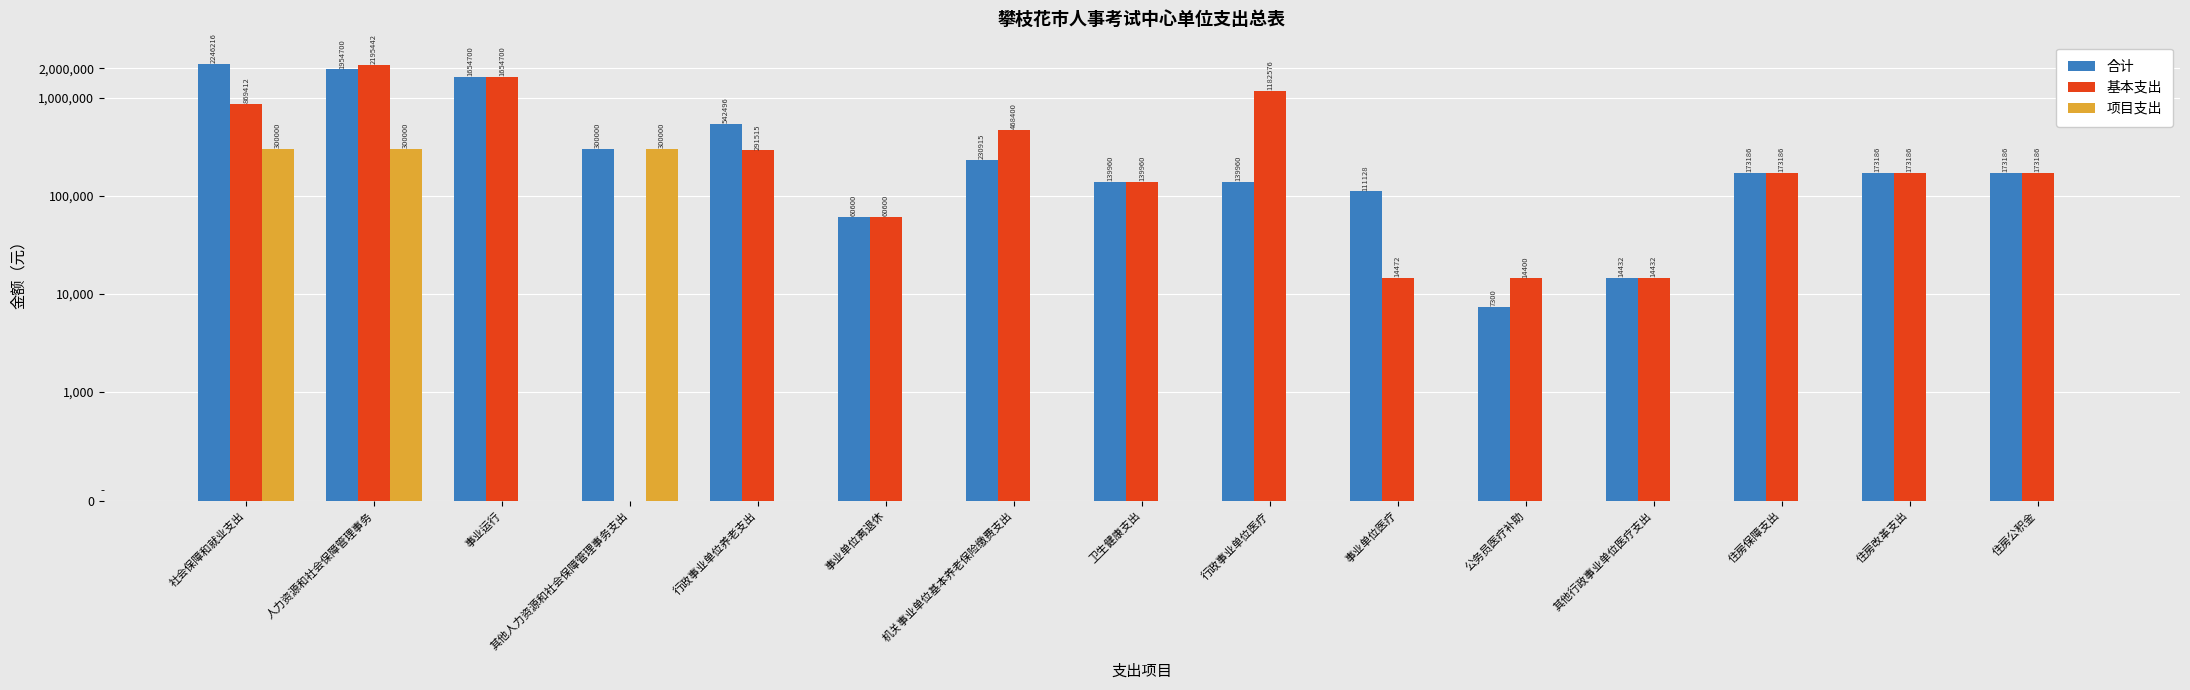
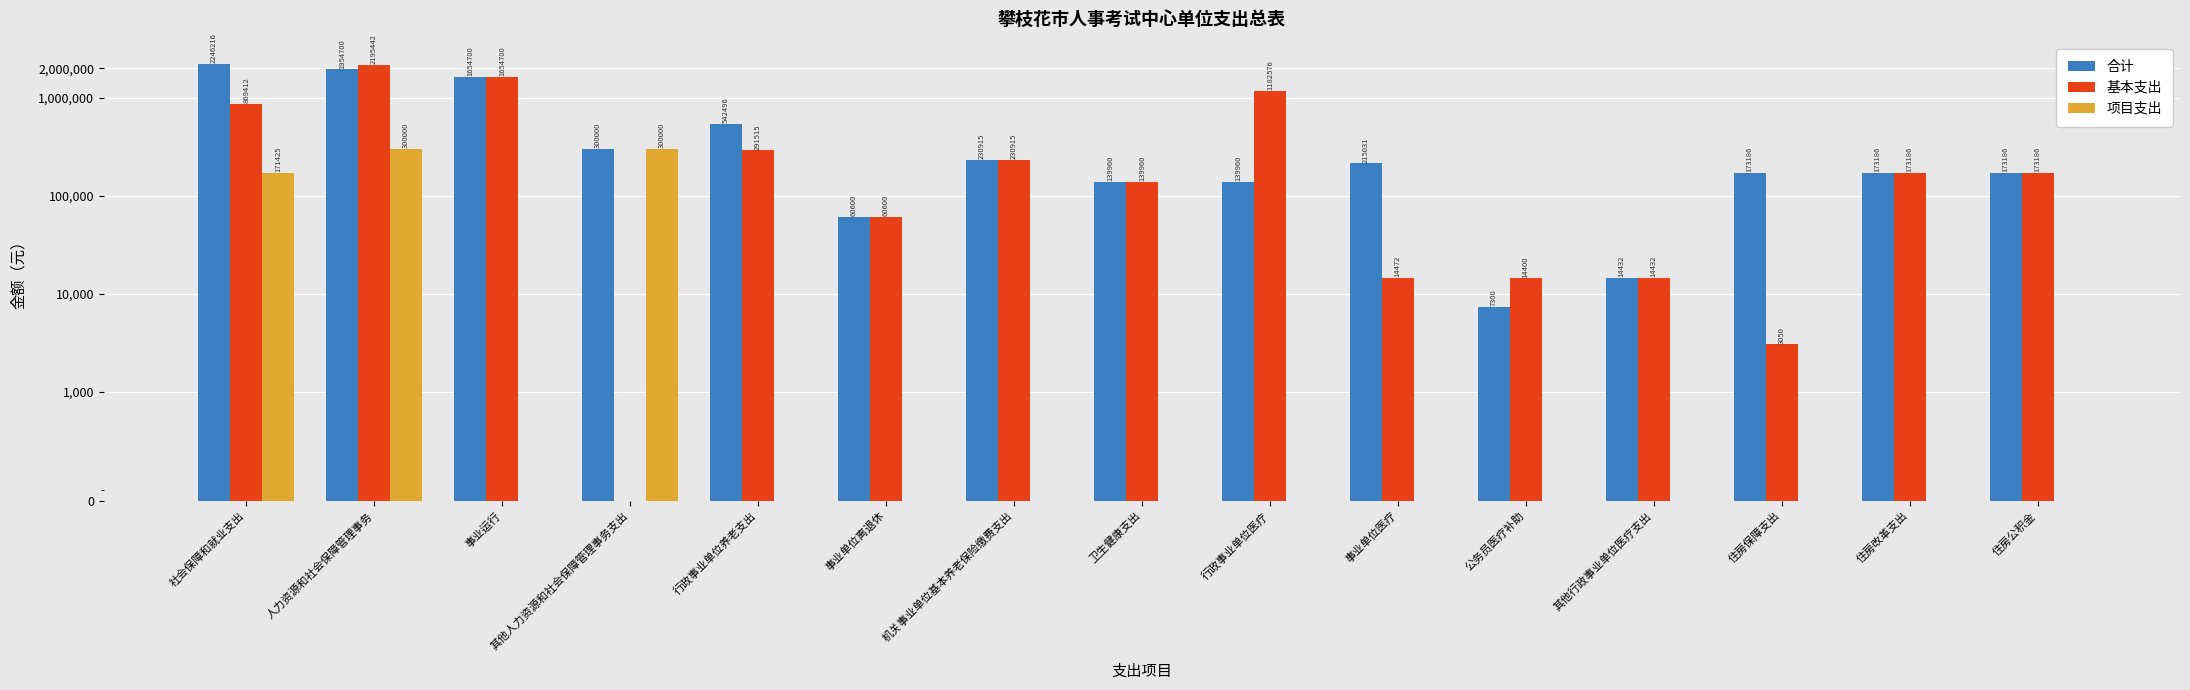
  {
    "合计": {
      "社会保障和就业支出": 2246216,
      "人力资源和社会保障管理事务": 1954700,
      "事业运行": 1654700,
      "其他人力资源和社会保障管理事务支出": 300000,
      "行政事业单位养老支出": 542496,
      "事业单位离退休": 60600,
      "机关事业单位基本养老保险缴费支出": 230915,
      "卫生健康支出": 139960,
      "行政事业单位医疗": 139960,
-     "事业单位医疗": 111128,
+     "事业单位医疗": 215031,
      "公务员医疗补助": 7300,
      "其他行政事业单位医疗支出": 14432,
      "住房保障支出": 173186,
      "住房改革支出": 173186,
      "住房公积金": 173186
    },
    "基本支出": {
      "社会保障和就业支出": 869412,
      "人力资源和社会保障管理事务": 2195442,
      "事业运行": 1654700,
      "行政事业单位养老支出": 291515,
      "事业单位离退休": 60600,
-     "机关事业单位基本养老保险缴费支出": 468400,
+     "机关事业单位基本养老保险缴费支出": 230915,
      "卫生健康支出": 139960,
      "行政事业单位医疗": 1182576,
      "事业单位医疗": 14472,
      "公务员医疗补助": 14400,
      "其他行政事业单位医疗支出": 14432,
-     "住房保障支出": 173186,
+     "住房保障支出": 3050,
      "住房改革支出": 173186,
      "住房公积金": 173186
    },
    "项目支出": {
-     "社会保障和就业支出": 300000,
+     "社会保障和就业支出": 171425,
      "人力资源和社会保障管理事务": 300000,
      "其他人力资源和社会保障管理事务支出": 300000
    }
  }
